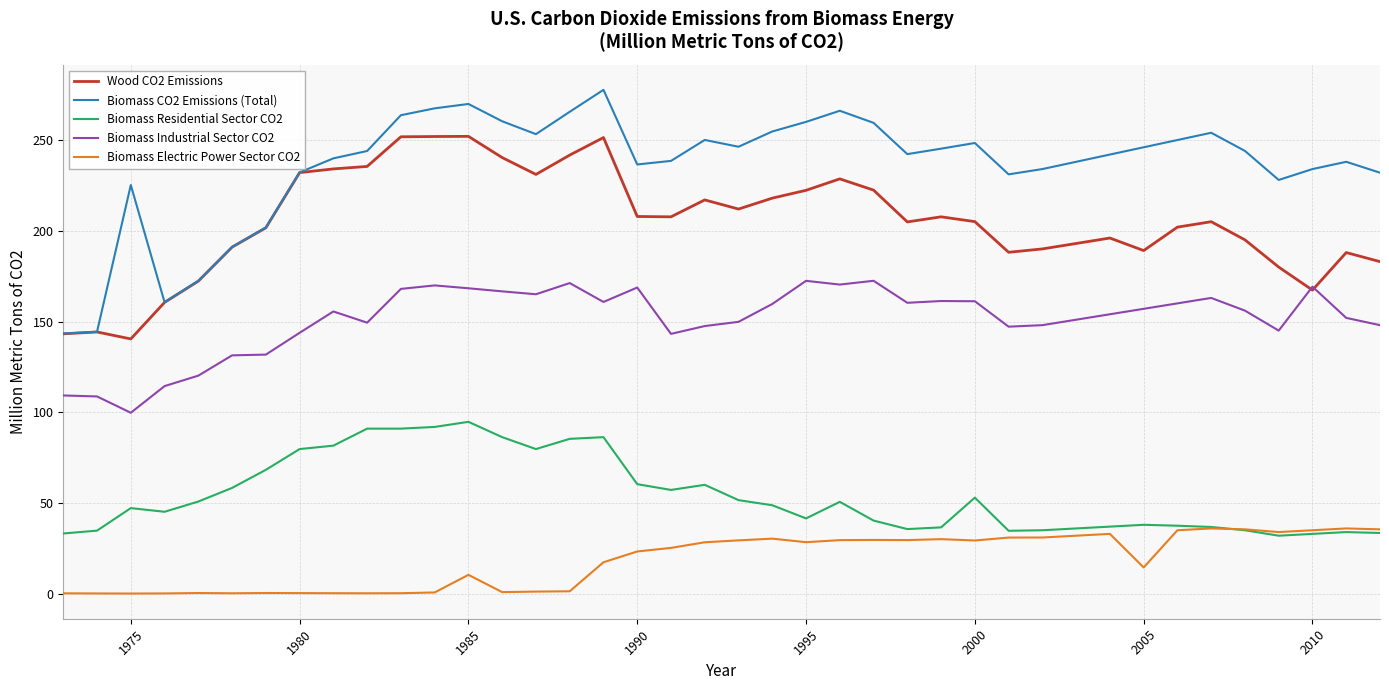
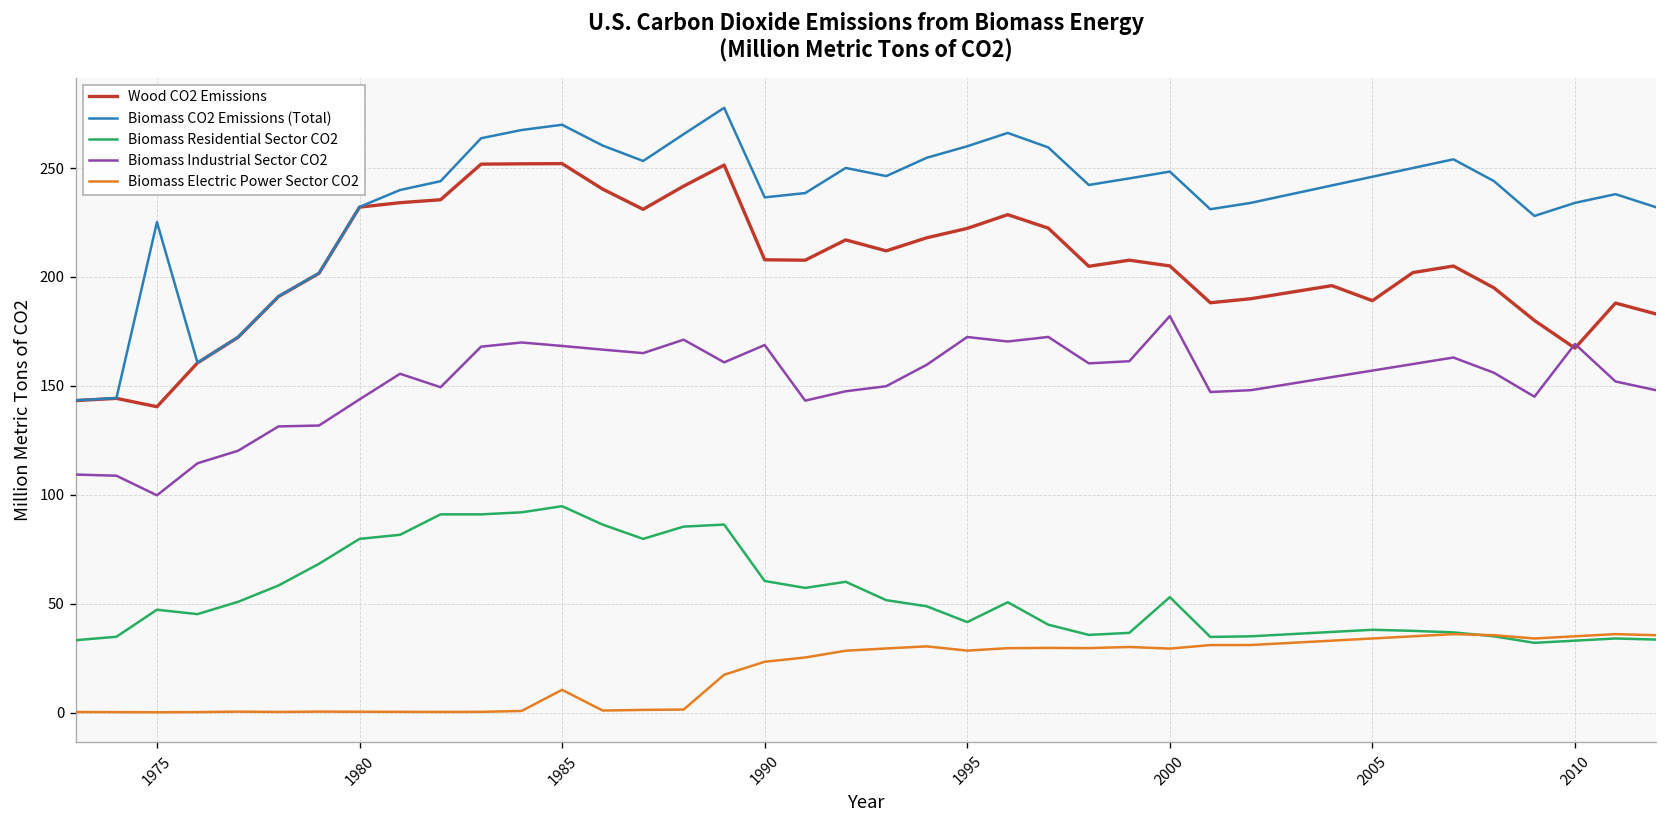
  {
    "Wood CO2 Emissions": {
      "1975": 140,
      "1985": 252,
      "1990": 208,
      "1995": 222,
      "2000": 205,
      "2005": 189,
      "2010": 167
    },
    "Biomass CO2 Emissions (Total)": {
      "1975": 225,
      "1985": 270,
      "1990": 237,
      "1995": 260,
      "2000": 248,
      "2005": 246,
      "2010": 234
    },
    "Biomass Residential Sector CO2": {
      "1975": 47,
      "1980": 80,
      "1985": 95,
      "1990": 60,
      "1995": 42,
      "2000": 53,
      "2005": 38,
      "2010": 33
    },
    "Biomass Industrial Sector CO2": {
      "1975": 100,
      "1980": 144,
      "1985": 168,
      "1990": 169,
      "1995": 172,
-     "2000": 161,
+     "2000": 182,
      "2005": 157,
      "2010": 169
    },
    "Biomass Electric Power Sector CO2": {
      "1975": 0,
      "1980": 0,
      "1985": 10,
      "1990": 23,
      "1995": 28,
      "2000": 29,
-     "2005": 15,
+     "2005": 34,
      "2010": 35
    }
  }
